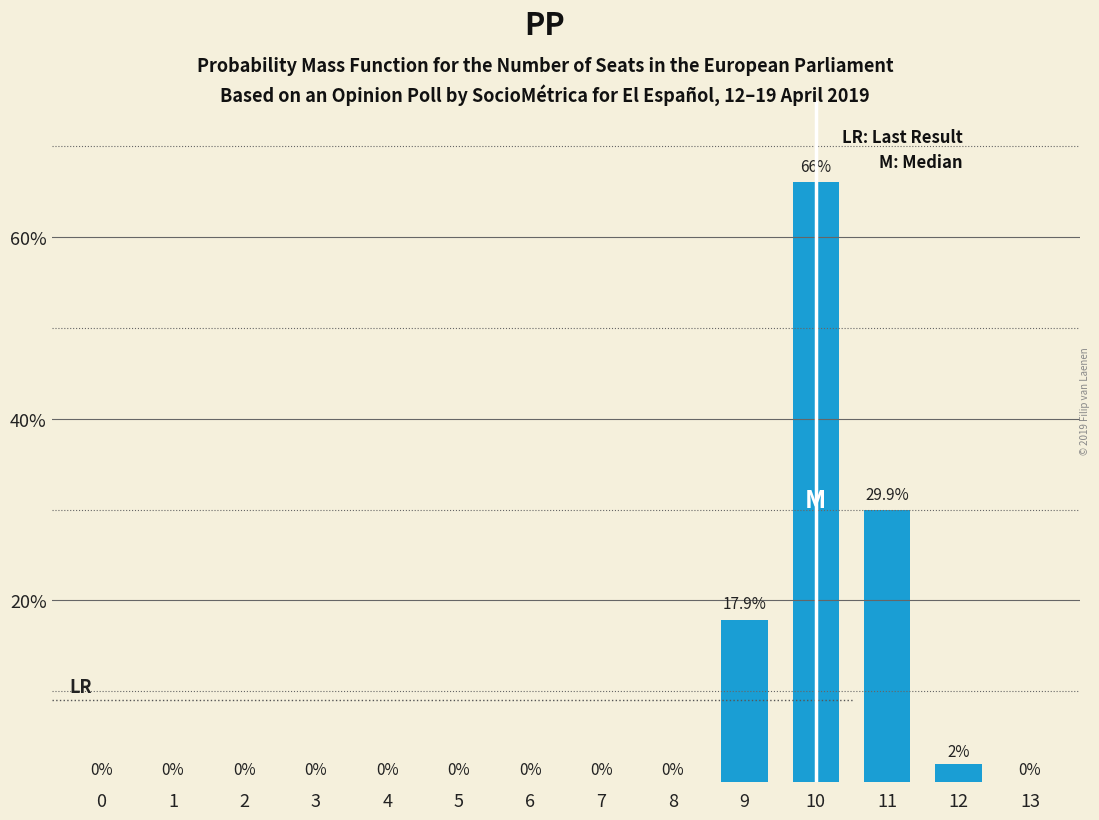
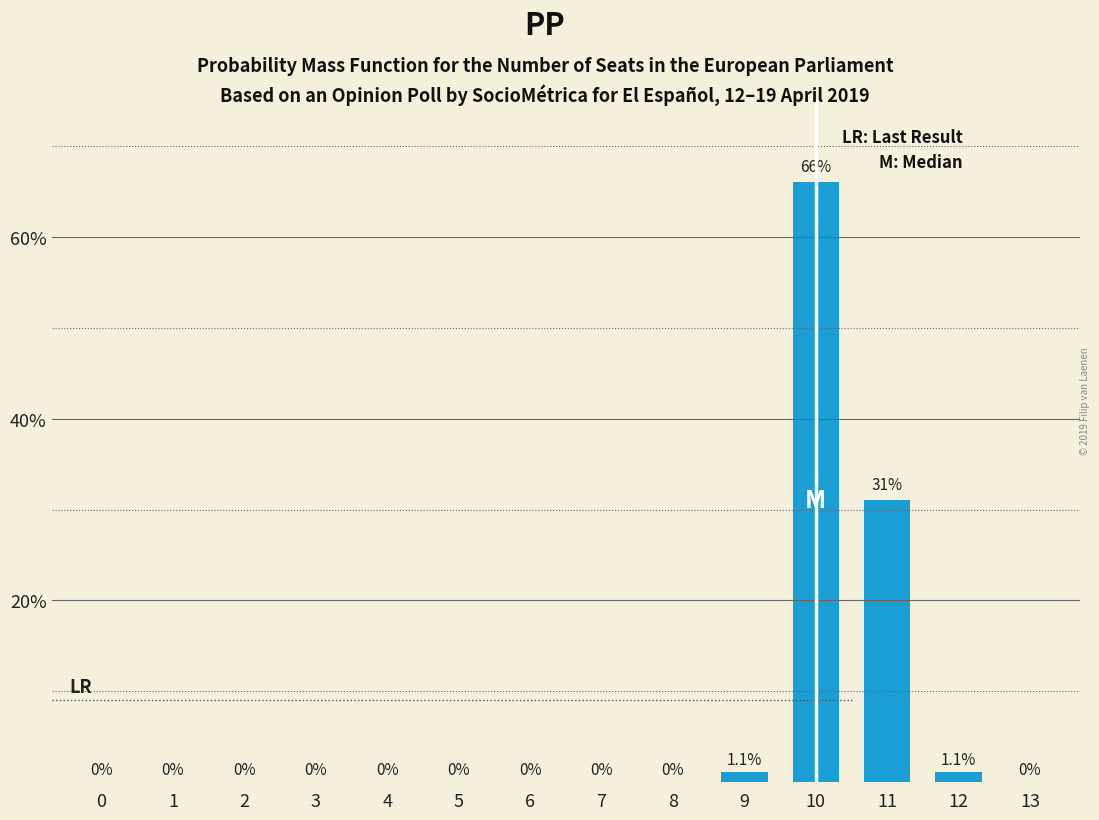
  {
    "0": "0%",
    "1": "0%",
    "2": "0%",
    "3": "0%",
    "4": "0%",
    "5": "0%",
    "6": "0%",
    "7": "0%",
    "8": "0%",
-   "9": "17.9%",
+   "9": "1.1%",
    "10": "66%",
-   "11": "29.9%",
-   "12": "2%",
+   "11": "31%",
+   "12": "1.1%",
    "13": "0%"
  }
